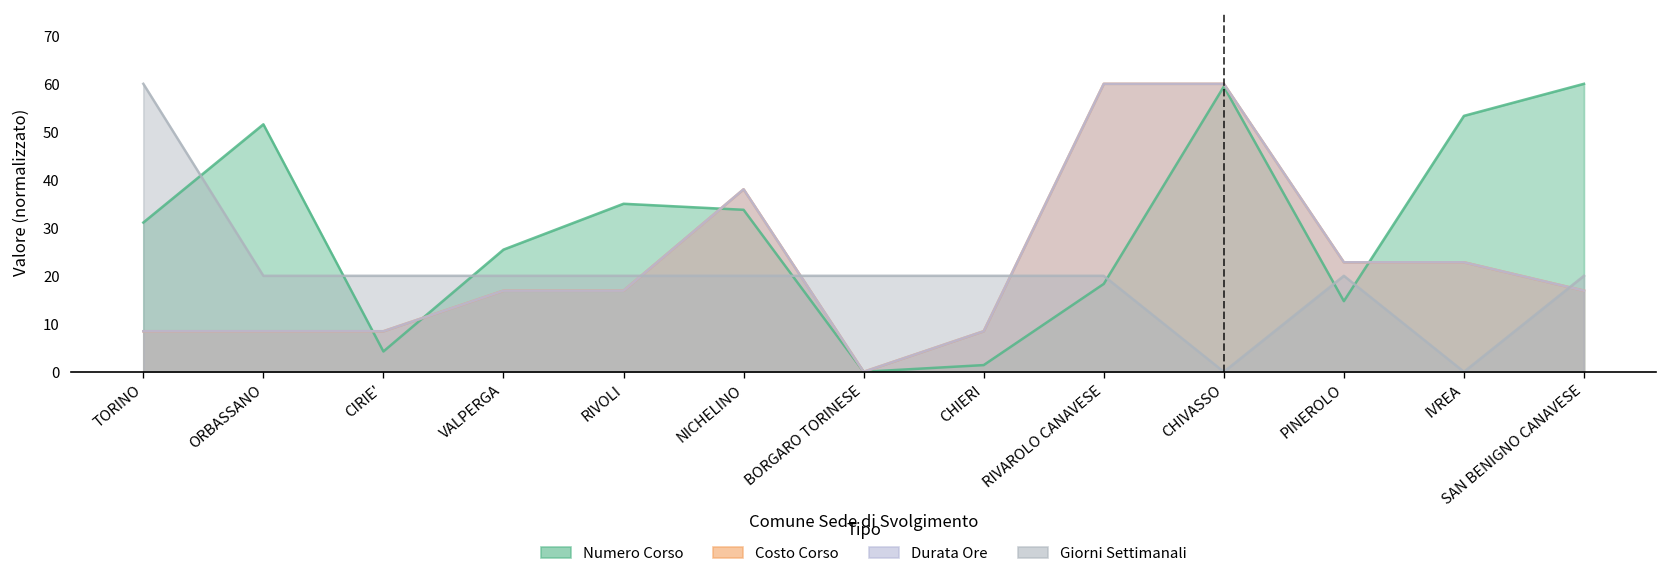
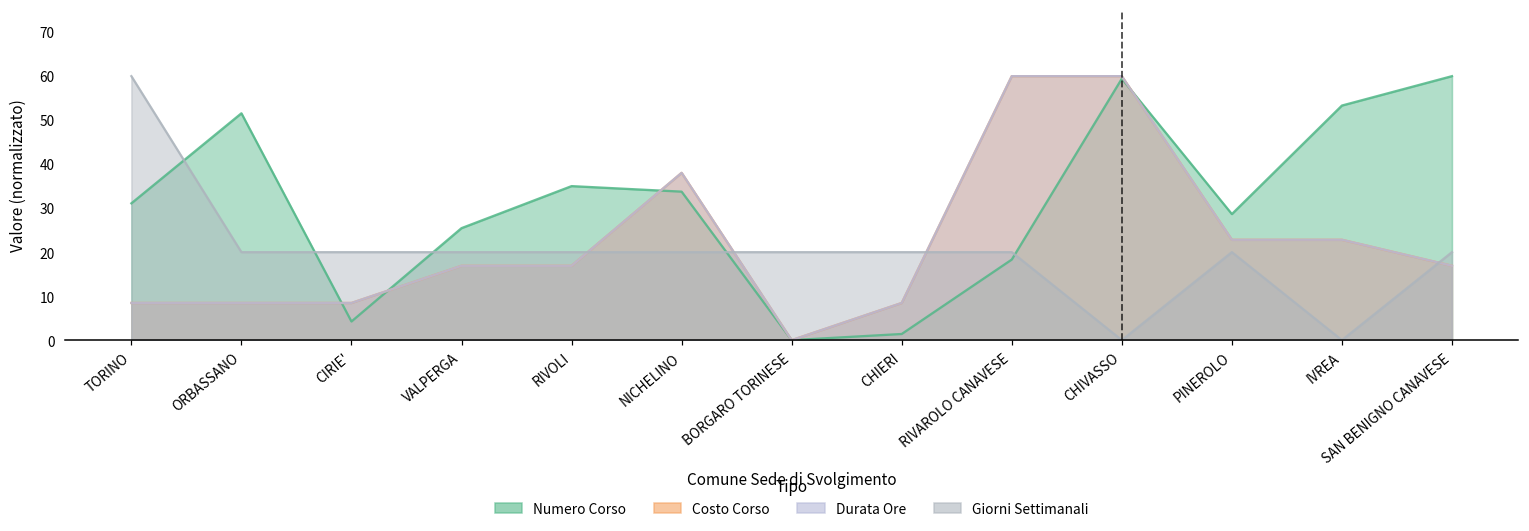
  {
    "Numero Corso": {
      "TORINO": 31,
      "ORBASSANO": 52,
      "CIRIE'": 4,
      "VALPERGA": 25,
      "RIVOLI": 35,
      "NICHELINO": 34,
      "CHIERI": 1,
      "RIVAROLO CANAVESE": 18,
-     "PINEROLO": 15,
+     "PINEROLO": 29,
      "IVREA": 53,
      "SAN BENIGNO CANAVESE": 60
    }
  }
